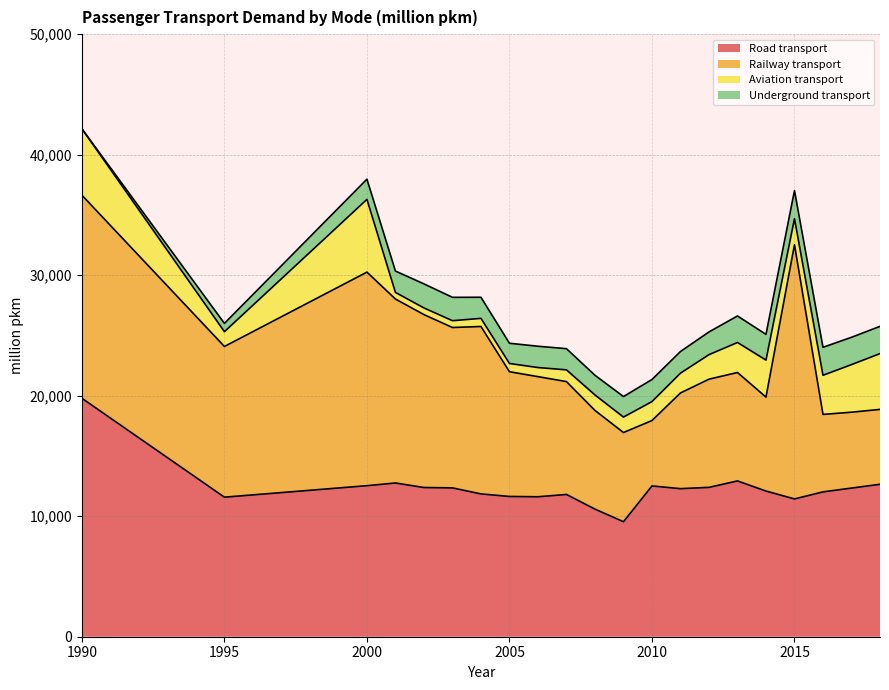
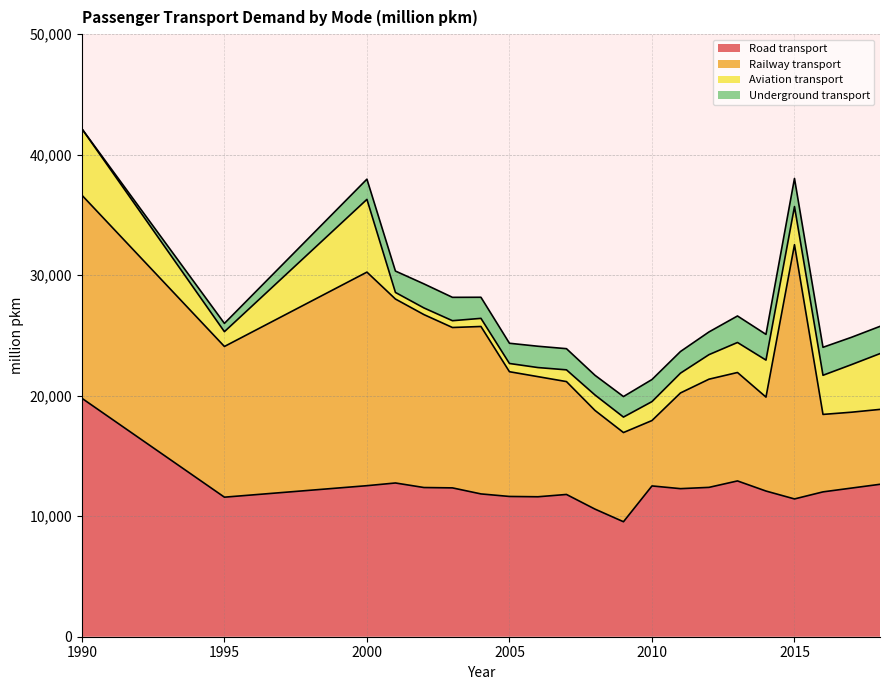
  {
    "Road transport": {
      "1990": "19,800",
      "1995": "11,600",
      "2000": "12,500",
      "2005": "11,600",
      "2010": "12,500",
      "2015": "11,400"
    },
    "Railway transport": {
      "1990": "16,900",
      "1995": "12,500",
      "2000": "17,700",
      "2005": "10,400",
      "2010": "5,400",
      "2015": "21,100"
    },
    "Aviation transport": {
      "1995": "1,200",
      "2000": "6,000",
      "2005": "700",
      "2010": "1,600",
-     "2015": "2,200"
+     "2015": "3,200"
    },
    "Underground transport": {
      "1995": "700",
      "2000": "1,700",
      "2005": "1,700",
      "2010": "1,800",
      "2015": "2,300"
    }
  }
